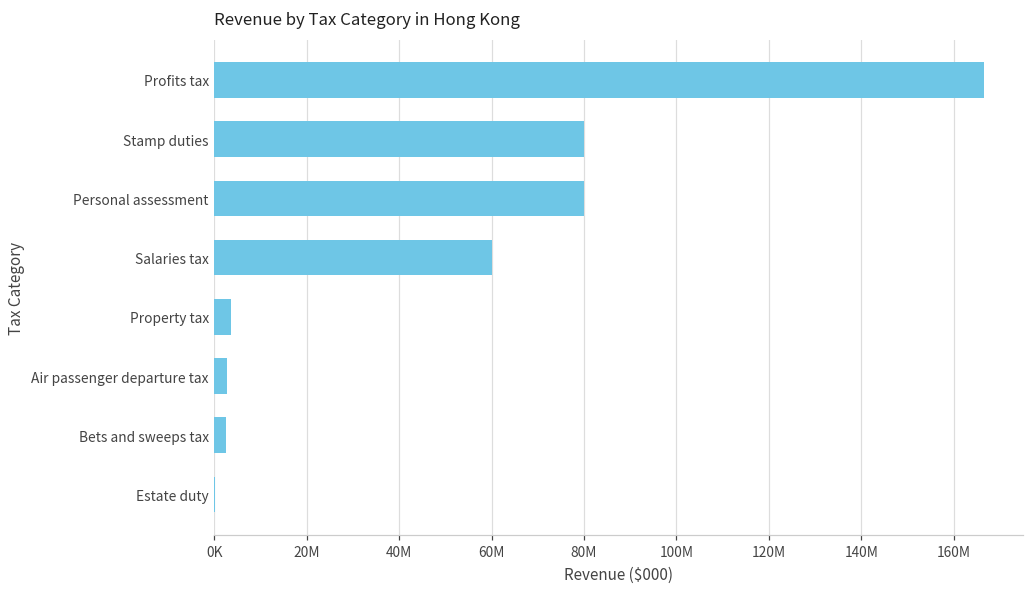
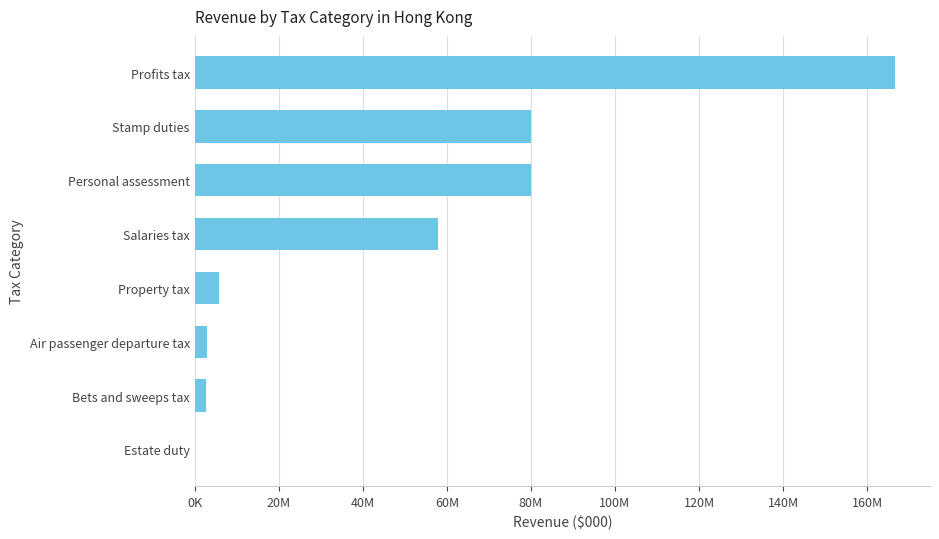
  {
    "Profits tax": 167000000,
    "Stamp duties": 80000000,
    "Personal assessment": 80000000,
-   "Salaries tax": 60000000,
-   "Property tax": 4000000,
+   "Salaries tax": 58000000,
+   "Property tax": 6000000,
    "Air passenger departure tax": 3000000,
    "Bets and sweeps tax": 3000000
  }
